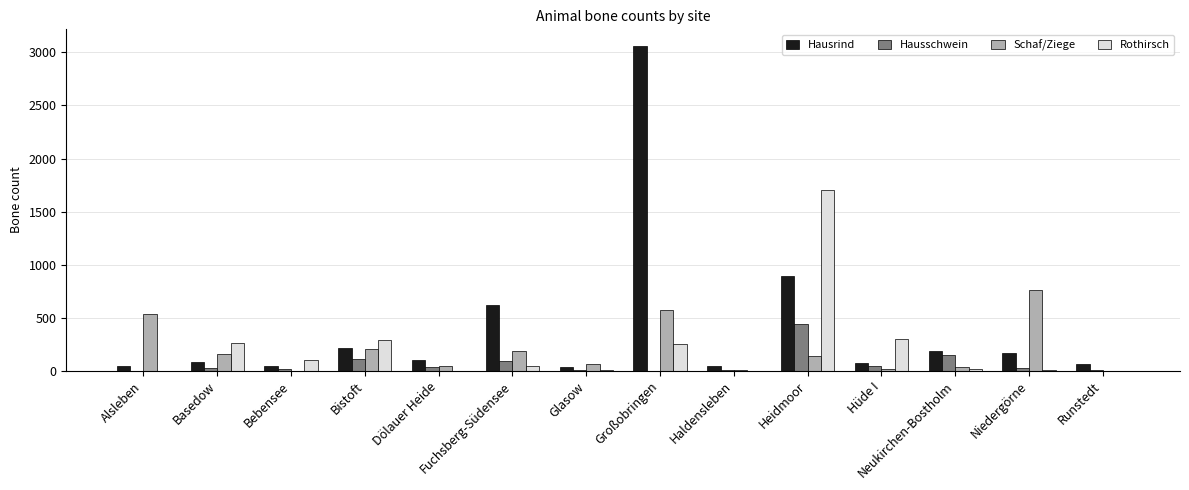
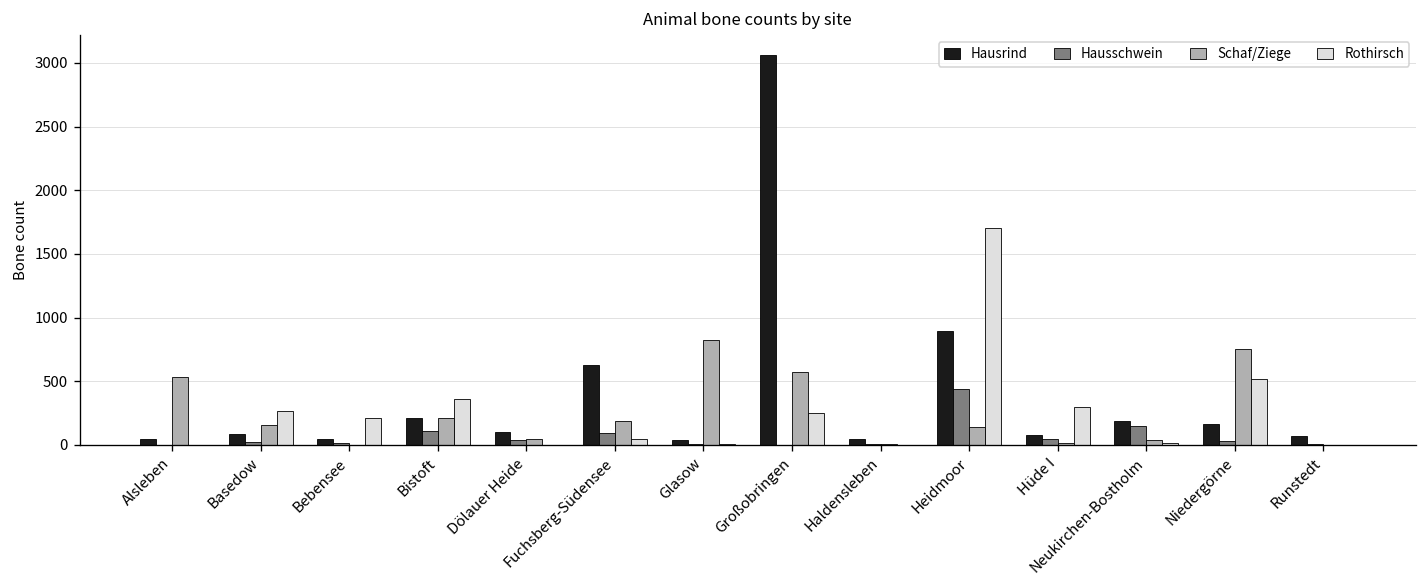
  {
    "Hausrind": {
      "Alsleben": 50,
      "Basedow": 90,
      "Bebensee": 40,
      "Bistoft": 210,
      "Dölauer Heide": 110,
      "Fuchsberg-Südensee": 620,
      "Glasow": 40,
      "Großobringen": 3060,
      "Haldensleben": 50,
      "Heidmoor": 890,
      "Hüde I": 80,
      "Neukirchen-Bostholm": 190,
      "Niedergörne": 160,
      "Runstedt": 70
    },
    "Hausschwein": {
      "Basedow": 30,
      "Bistoft": 110,
      "Dölauer Heide": 40,
      "Fuchsberg-Südensee": 90,
      "Großobringen": 0,
      "Heidmoor": 440,
      "Hüde I": 50,
      "Neukirchen-Bostholm": 150,
      "Niedergörne": 30
    },
    "Schaf/Ziege": {
      "Alsleben": 540,
      "Basedow": 160,
      "Bistoft": 210,
      "Dölauer Heide": 40,
      "Fuchsberg-Südensee": 190,
-     "Glasow": 70,
+     "Glasow": 820,
      "Großobringen": 570,
      "Heidmoor": 140,
      "Neukirchen-Bostholm": 40,
      "Niedergörne": 760,
      "Runstedt": 0
    },
    "Rothirsch": {
      "Basedow": 270,
-     "Bebensee": 100,
-     "Bistoft": 290,
+     "Bebensee": 210,
+     "Bistoft": 360,
      "Fuchsberg-Südensee": 50,
      "Großobringen": 250,
      "Haldensleben": 0,
      "Heidmoor": 1710,
      "Hüde I": 300,
-     "Niedergörne": 10,
+     "Niedergörne": 520,
      "Runstedt": 0
    }
  }
